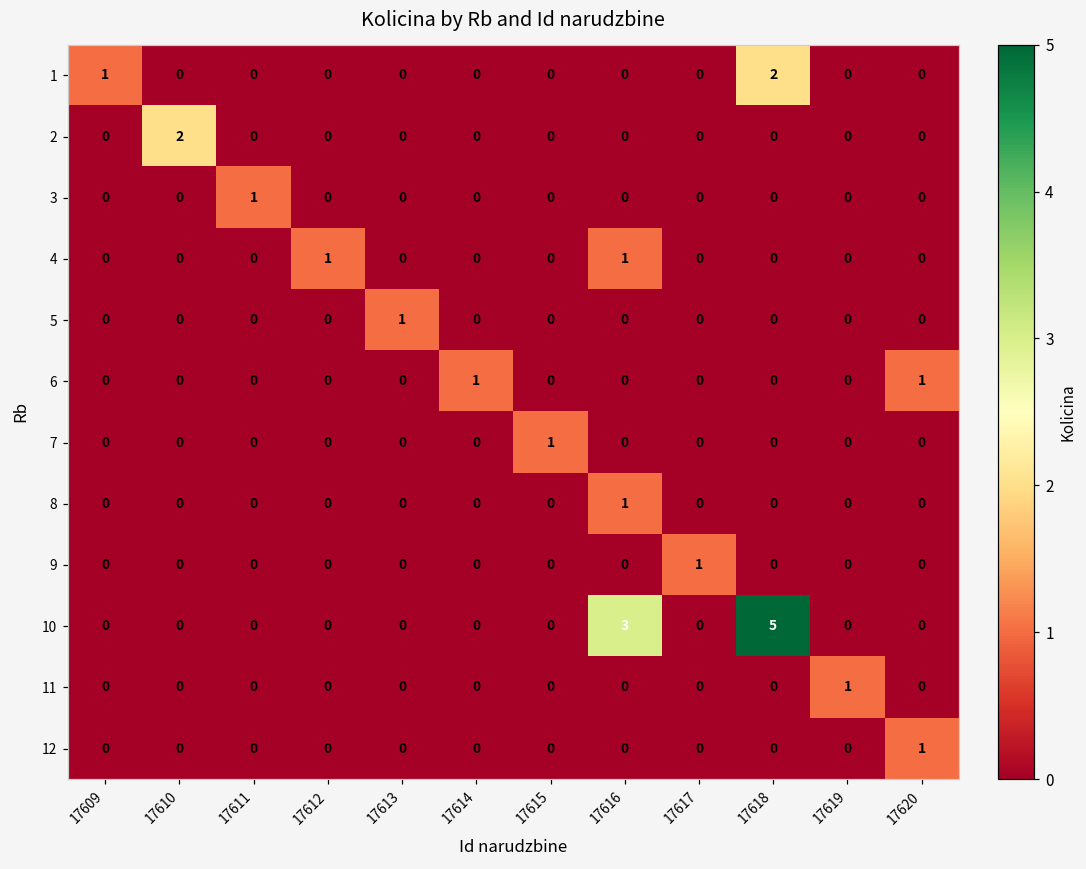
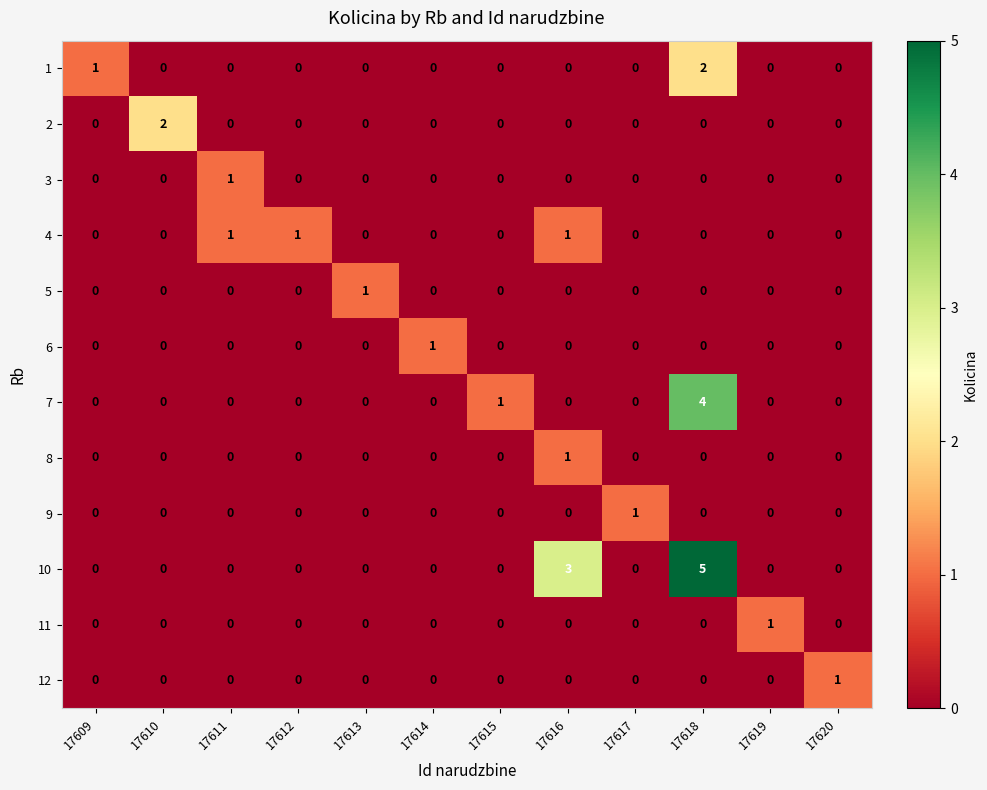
  {
    "1": {
      "17609": 1,
      "17610": 0,
      "17611": 0,
      "17612": 0,
      "17613": 0,
      "17614": 0,
      "17615": 0,
      "17616": 0,
      "17617": 0,
      "17618": 2,
      "17619": 0,
      "17620": 0
    },
    "2": {
      "17609": 0,
      "17610": 2,
      "17611": 0,
      "17612": 0,
      "17613": 0,
      "17614": 0,
      "17615": 0,
      "17616": 0,
      "17617": 0,
      "17618": 0,
      "17619": 0,
      "17620": 0
    },
    "3": {
      "17609": 0,
      "17610": 0,
      "17611": 1,
      "17612": 0,
      "17613": 0,
      "17614": 0,
      "17615": 0,
      "17616": 0,
      "17617": 0,
      "17618": 0,
      "17619": 0,
      "17620": 0
    },
    "4": {
      "17609": 0,
      "17610": 0,
-     "17611": 0,
+     "17611": 1,
      "17612": 1,
      "17613": 0,
      "17614": 0,
      "17615": 0,
      "17616": 1,
      "17617": 0,
      "17618": 0,
      "17619": 0,
      "17620": 0
    },
    "5": {
      "17609": 0,
      "17610": 0,
      "17611": 0,
      "17612": 0,
      "17613": 1,
      "17614": 0,
      "17615": 0,
      "17616": 0,
      "17617": 0,
      "17618": 0,
      "17619": 0,
      "17620": 0
    },
    "6": {
      "17609": 0,
      "17610": 0,
      "17611": 0,
      "17612": 0,
      "17613": 0,
      "17614": 1,
      "17615": 0,
      "17616": 0,
      "17617": 0,
      "17618": 0,
      "17619": 0,
-     "17620": 1
+     "17620": 0
    },
    "7": {
      "17609": 0,
      "17610": 0,
      "17611": 0,
      "17612": 0,
      "17613": 0,
      "17614": 0,
      "17615": 1,
      "17616": 0,
      "17617": 0,
-     "17618": 0,
+     "17618": 4,
      "17619": 0,
      "17620": 0
    },
    "8": {
      "17609": 0,
      "17610": 0,
      "17611": 0,
      "17612": 0,
      "17613": 0,
      "17614": 0,
      "17615": 0,
      "17616": 1,
      "17617": 0,
      "17618": 0,
      "17619": 0,
      "17620": 0
    },
    "9": {
      "17609": 0,
      "17610": 0,
      "17611": 0,
      "17612": 0,
      "17613": 0,
      "17614": 0,
      "17615": 0,
      "17616": 0,
      "17617": 1,
      "17618": 0,
      "17619": 0,
      "17620": 0
    },
    "10": {
      "17609": 0,
      "17610": 0,
      "17611": 0,
      "17612": 0,
      "17613": 0,
      "17614": 0,
      "17615": 0,
      "17616": 3,
      "17617": 0,
      "17618": 5,
      "17619": 0,
      "17620": 0
    },
    "11": {
      "17609": 0,
      "17610": 0,
      "17611": 0,
      "17612": 0,
      "17613": 0,
      "17614": 0,
      "17615": 0,
      "17616": 0,
      "17617": 0,
      "17618": 0,
      "17619": 1,
      "17620": 0
    },
    "12": {
      "17609": 0,
      "17610": 0,
      "17611": 0,
      "17612": 0,
      "17613": 0,
      "17614": 0,
      "17615": 0,
      "17616": 0,
      "17617": 0,
      "17618": 0,
      "17619": 0,
      "17620": 1
    }
  }
